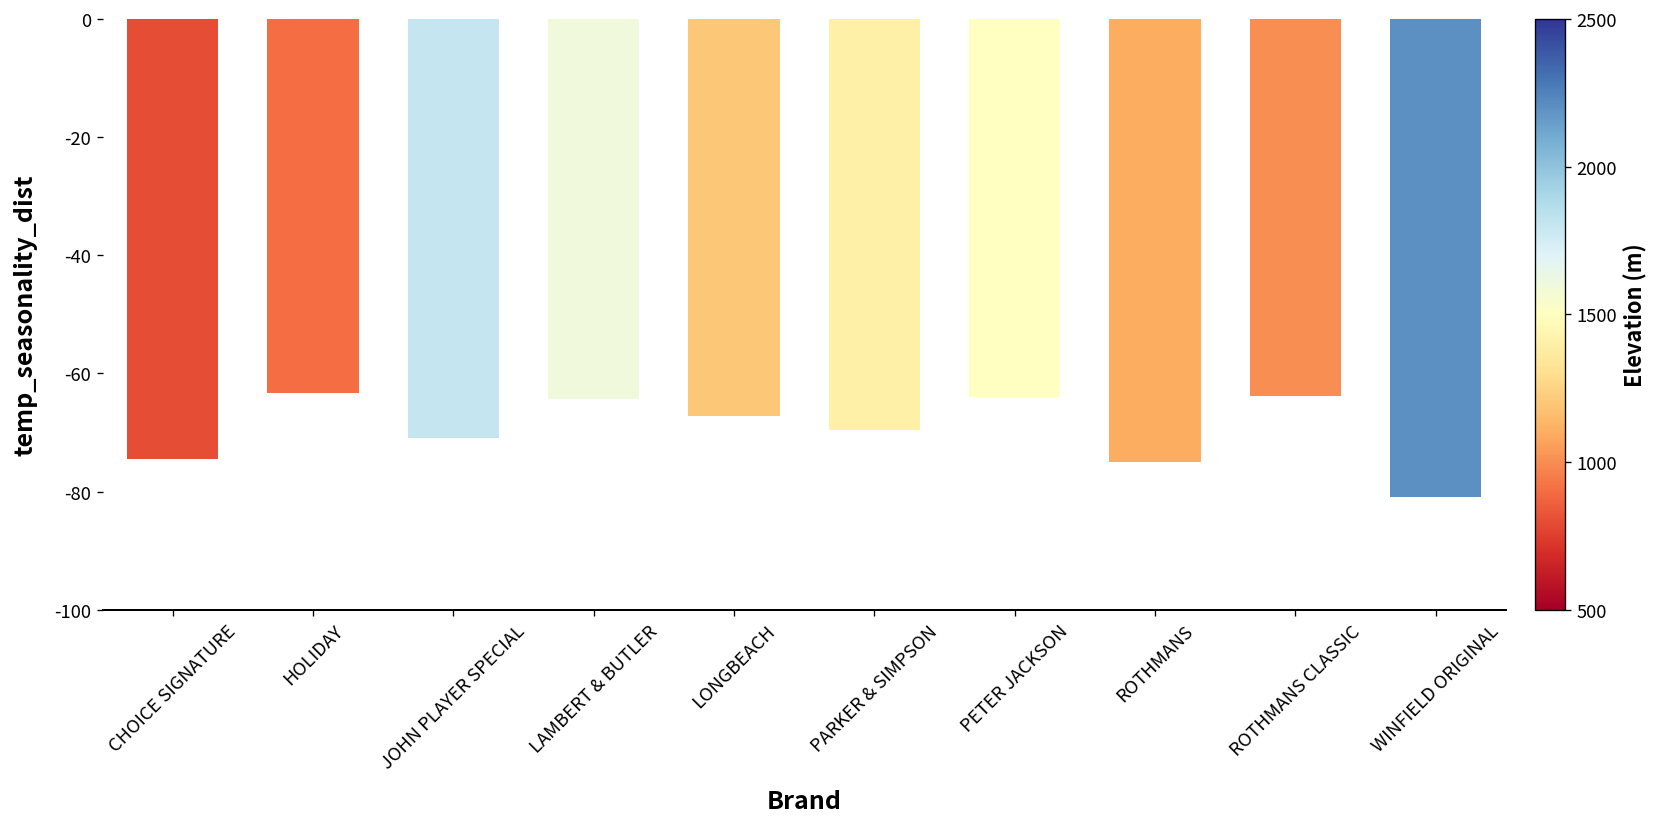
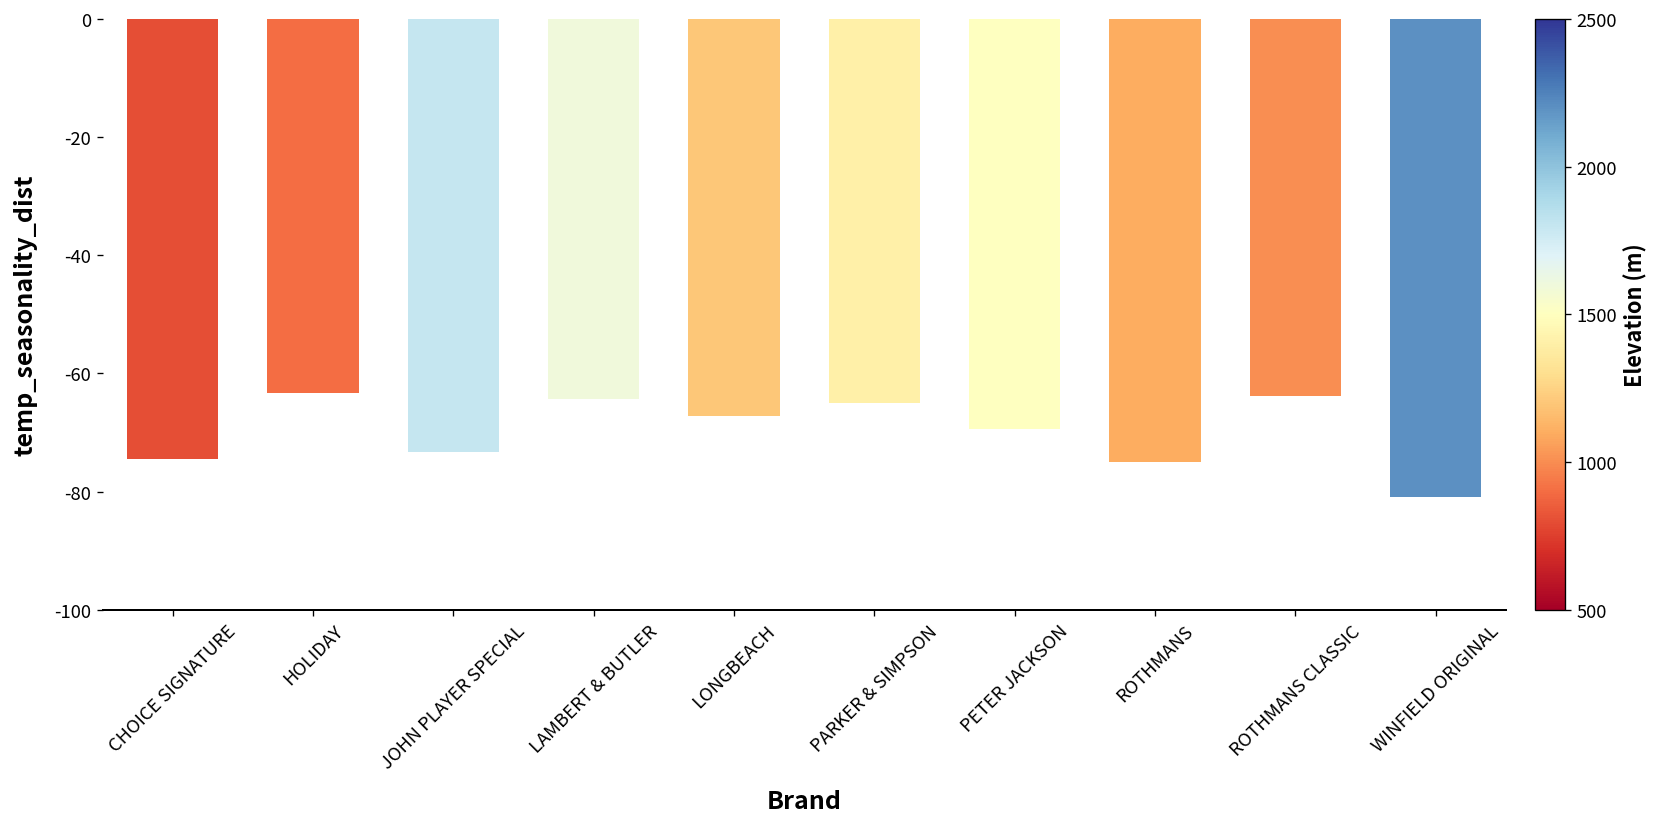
  {
    "CHOICE SIGNATURE": -74,
    "HOLIDAY": -63,
-   "JOHN PLAYER SPECIAL": -71,
+   "JOHN PLAYER SPECIAL": -73,
    "LAMBERT & BUTLER": -64,
    "LONGBEACH": -67,
-   "PARKER & SIMPSON": -70,
-   "PETER JACKSON": -64,
+   "PARKER & SIMPSON": -65,
+   "PETER JACKSON": -69,
    "ROTHMANS": -75,
    "ROTHMANS CLASSIC": -64,
    "WINFIELD ORIGINAL": -81
  }
